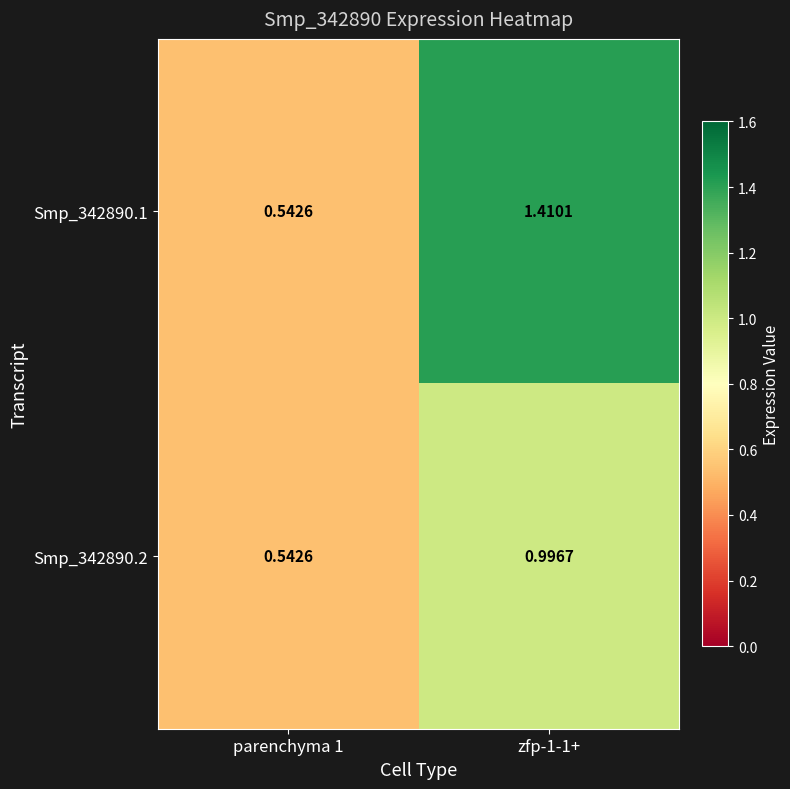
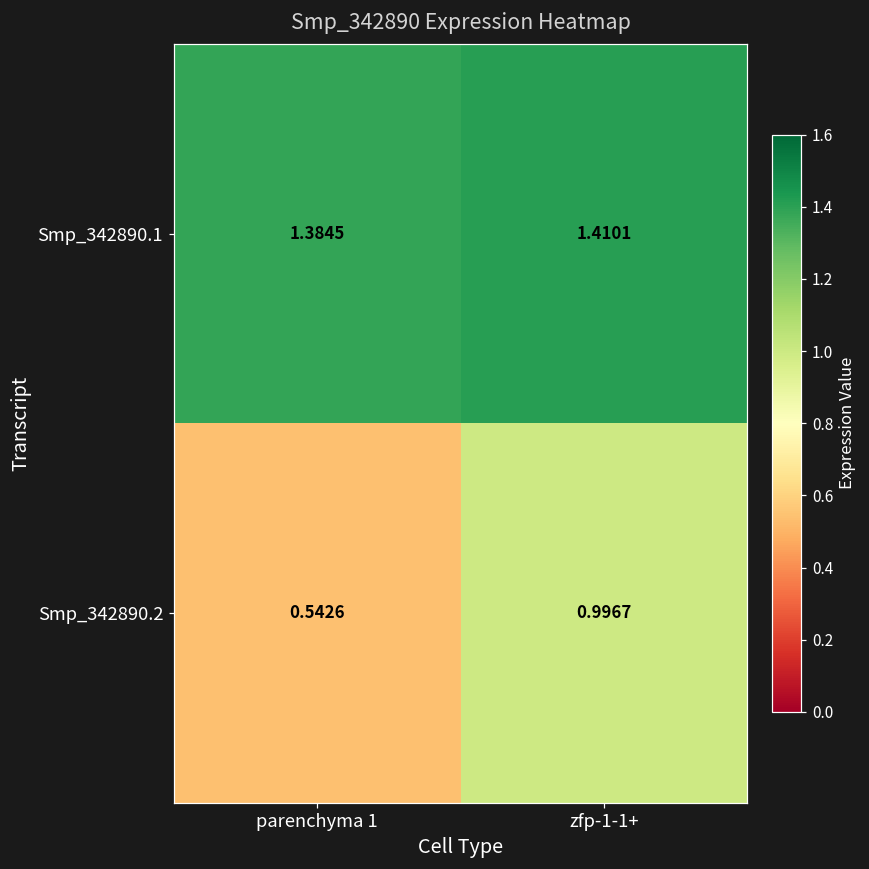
  {
    "Smp_342890.1": {
-     "parenchyma 1": 0.5426,
+     "parenchyma 1": 1.3845,
      "zfp-1-1+": 1.4101
    },
    "Smp_342890.2": {
      "parenchyma 1": 0.5426,
      "zfp-1-1+": 0.9967
    }
  }
